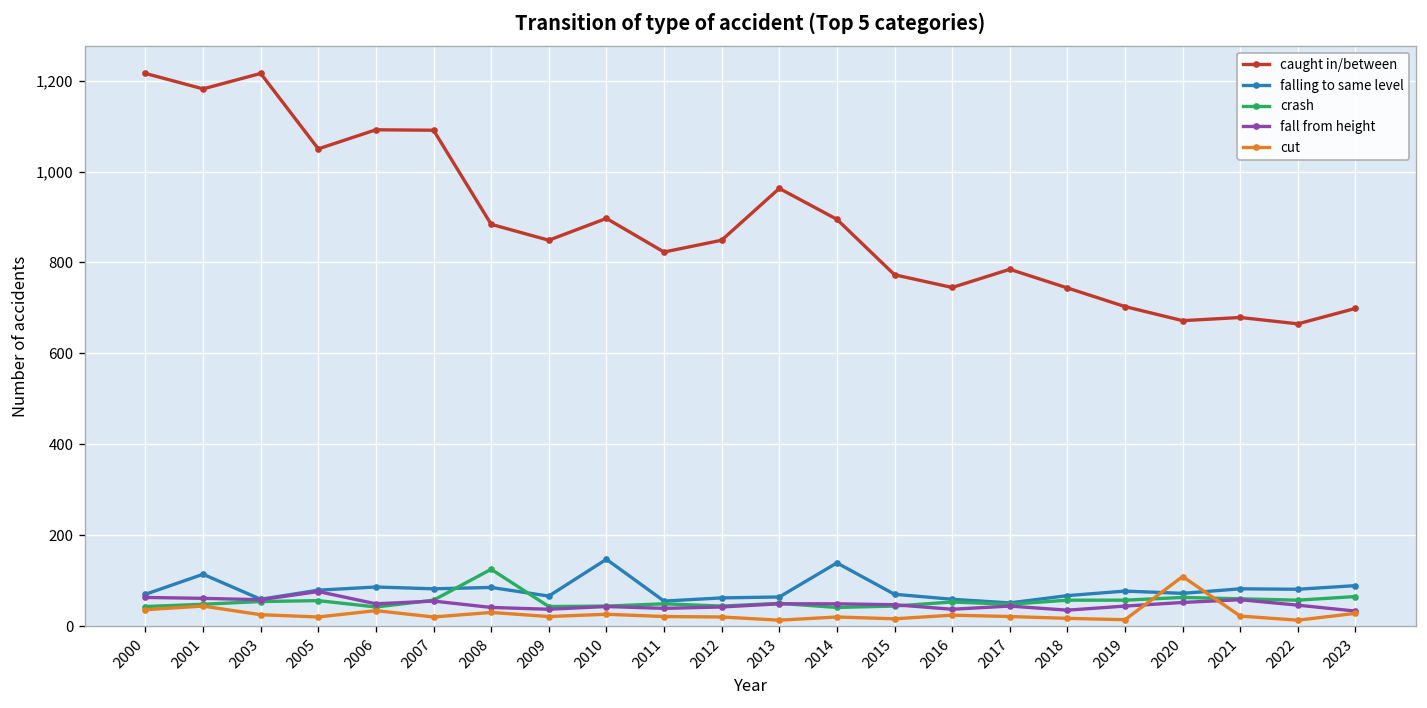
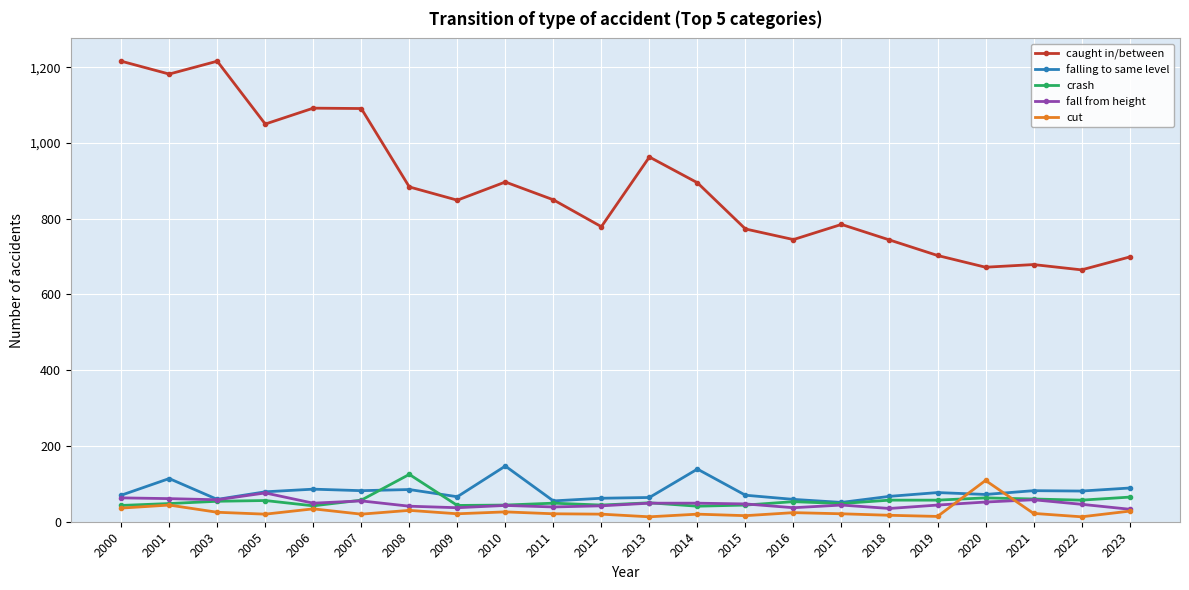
  {
    "caught in/between": {
      "2000": "1,220",
      "2001": "1,180",
      "2003": "1,220",
      "2005": "1,050",
      "2006": "1,090",
      "2007": "1,090",
      "2008": "880",
      "2009": "850",
      "2010": "900",
-     "2011": "820",
-     "2012": "850",
+     "2011": "850",
+     "2012": "780",
      "2013": "960",
      "2014": "900",
      "2015": "770",
      "2016": "750",
      "2017": "790",
      "2018": "740",
      "2019": "700",
      "2020": "670",
      "2021": "680",
      "2022": "670",
      "2023": "700"
    },
    "falling to same level": {
      "2000": "70",
      "2001": "110",
      "2006": "90",
      "2007": "80",
      "2008": "90",
      "2009": "70",
      "2010": "150",
      "2012": "60",
      "2013": "60",
      "2014": "140",
      "2015": "70",
      "2018": "70",
      "2019": "80",
      "2020": "70",
      "2021": "80",
      "2022": "80",
      "2023": "90"
    },
    "crash": {
      "2000": "40",
      "2005": "60",
      "2006": "40",
      "2008": "130",
      "2014": "40",
      "2018": "60",
      "2019": "60",
      "2020": "60",
      "2022": "60",
      "2023": "70"
    },
    "fall from height": {
      "2000": "60",
      "2001": "60",
      "2006": "50",
      "2008": "40",
      "2011": "40",
      "2014": "50",
      "2016": "40",
      "2018": "40",
      "2019": "40",
      "2020": "50",
      "2022": "50"
    },
    "cut": {
      "2000": "40",
      "2003": "30",
      "2005": "20",
      "2006": "30",
      "2007": "20",
      "2008": "30",
      "2009": "20",
      "2010": "30",
      "2011": "20",
      "2012": "20",
      "2013": "10",
      "2014": "20",
      "2015": "20",
      "2016": "20",
      "2017": "20",
      "2018": "20",
      "2019": "10",
      "2020": "110",
      "2021": "20",
      "2022": "10"
    }
  }
